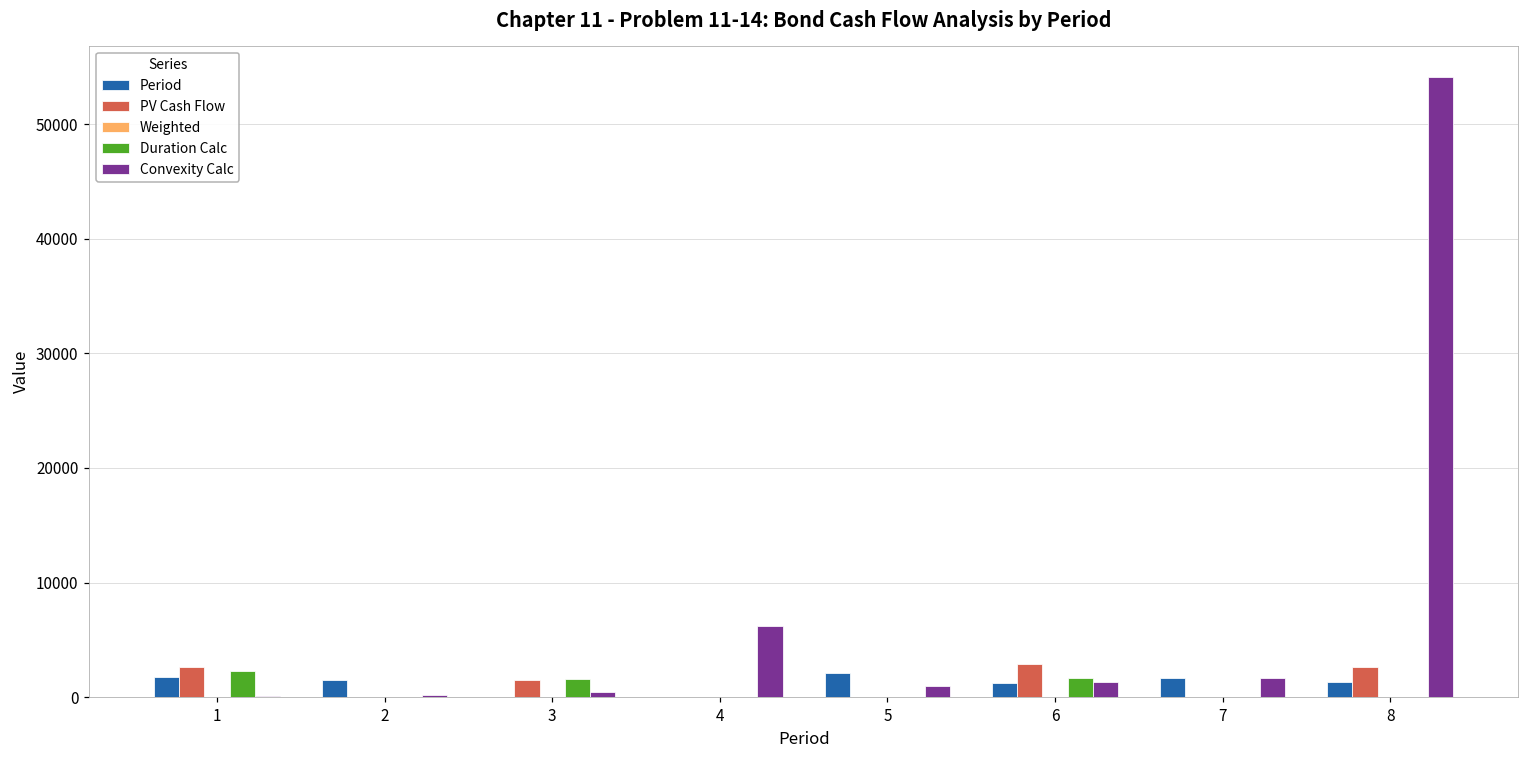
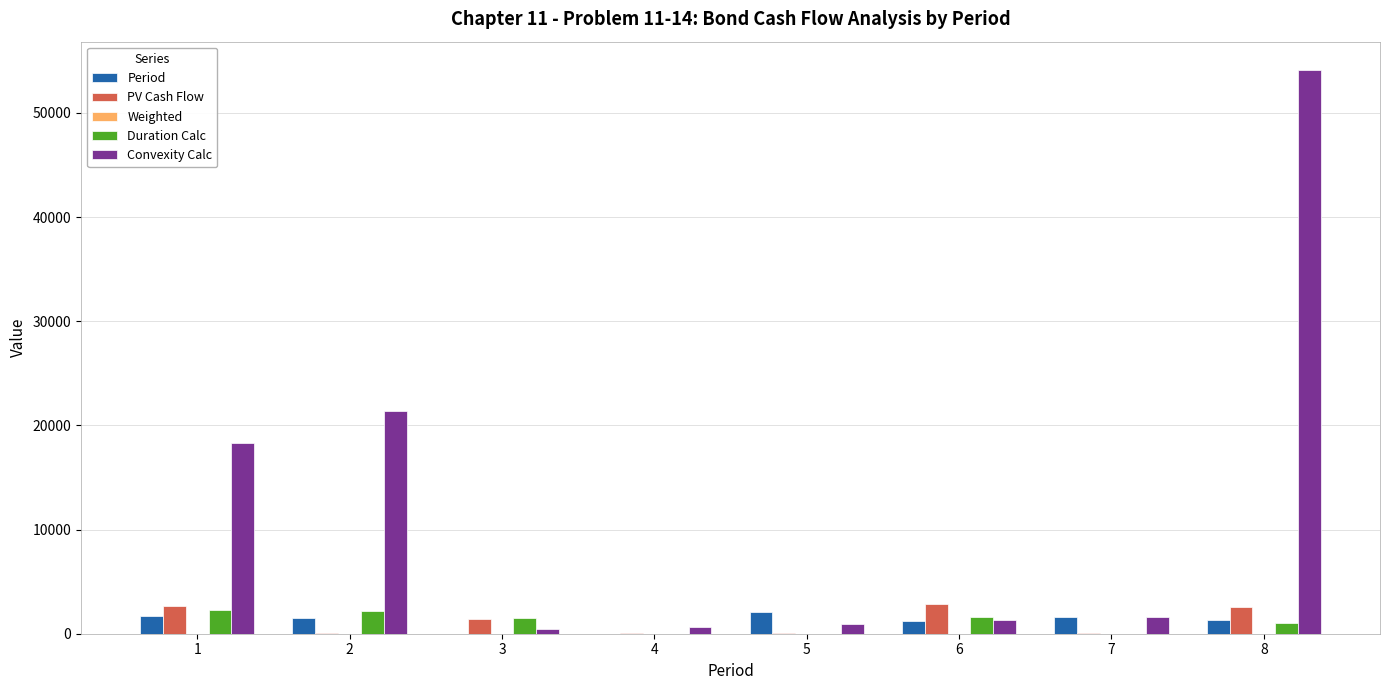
  {
    "Period": {
      "1": 1700,
      "2": 1500,
      "5": 2100,
      "6": 1300,
      "7": 1600,
      "8": 1300
    },
    "PV Cash Flow": {
      "1": 2700,
      "3": 1500,
      "6": 2900,
      "8": 2600
    },
    "Duration Calc": {
      "1": 2200,
-     "2": 0,
+     "2": 2200,
      "3": 1500,
      "6": 1600,
-     "8": 0
+     "8": 1000
    },
    "Convexity Calc": {
-     "1": 100,
-     "2": 200,
+     "1": 18300,
+     "2": 21300,
      "3": 400,
-     "4": 6200,
+     "4": 700,
      "5": 900,
      "6": 1300,
      "7": 1600,
      "8": 54100
    }
  }
